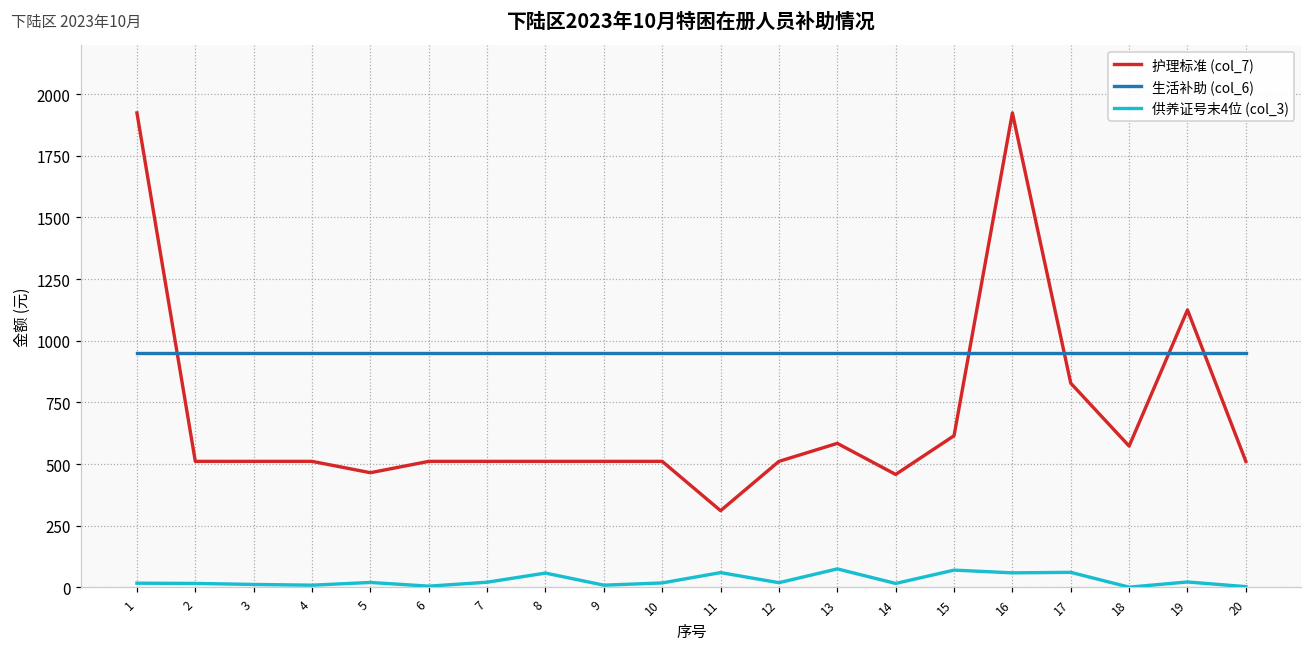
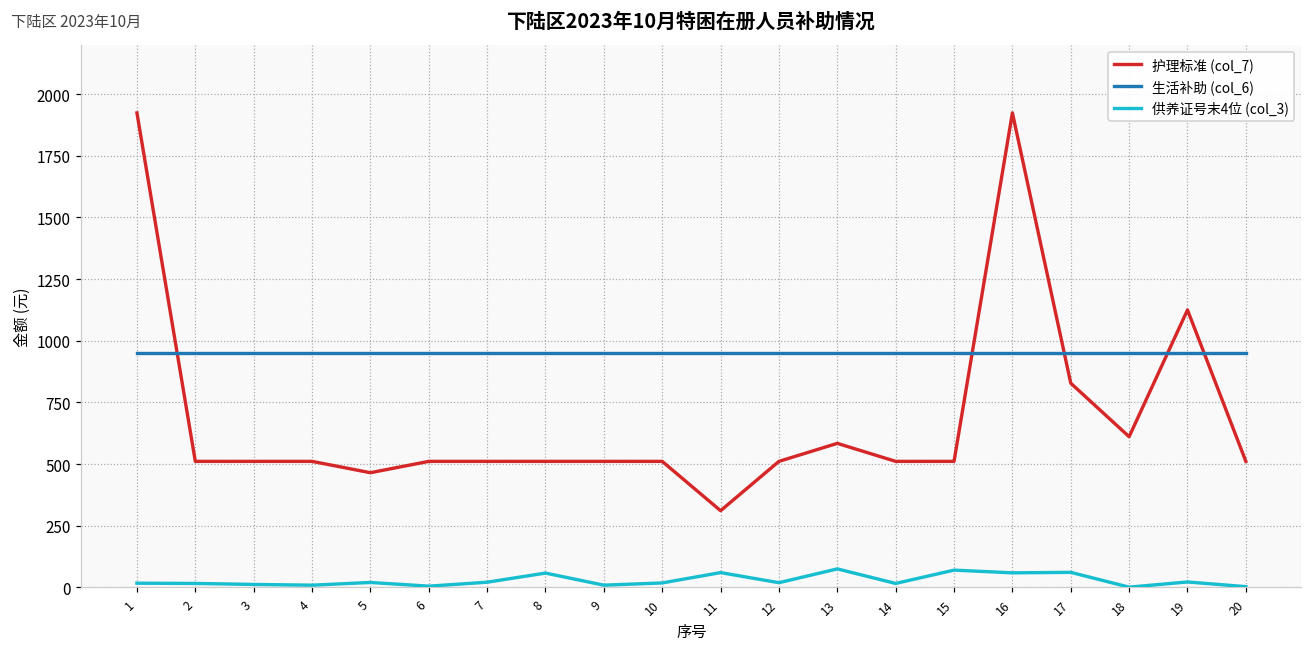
  {
    "护理标准 (col_7)": {
      "1": 1920,
      "2": 510,
      "3": 510,
      "4": 510,
      "5": 470,
      "6": 510,
      "7": 510,
      "8": 510,
      "9": 510,
      "10": 510,
      "11": 310,
      "12": 510,
      "13": 580,
-     "14": 460,
-     "15": 620,
+     "14": 510,
+     "15": 510,
      "16": 1920,
      "17": 830,
-     "18": 570,
+     "18": 610,
      "19": 1130,
      "20": 510
    },
    "生活补助 (col_6)": {
      "1": 950,
      "2": 950,
      "3": 950,
      "4": 950,
      "5": 950,
      "6": 950,
      "7": 950,
      "8": 950,
      "9": 950,
      "10": 950,
      "11": 950,
      "12": 950,
      "13": 950,
      "14": 950,
      "15": 950,
      "16": 950,
      "17": 950,
      "18": 950,
      "19": 950,
      "20": 950
    },
    "供养证号末4位 (col_3)": {
      "1": 20,
      "2": 20,
      "3": 10,
      "4": 10,
      "5": 20,
      "6": 10,
      "7": 20,
      "8": 60,
      "9": 10,
      "10": 20,
      "11": 60,
      "12": 20,
      "13": 80,
      "14": 20,
      "15": 70,
      "16": 60,
      "17": 60,
      "18": 0,
      "19": 20,
      "20": 0
    }
  }
